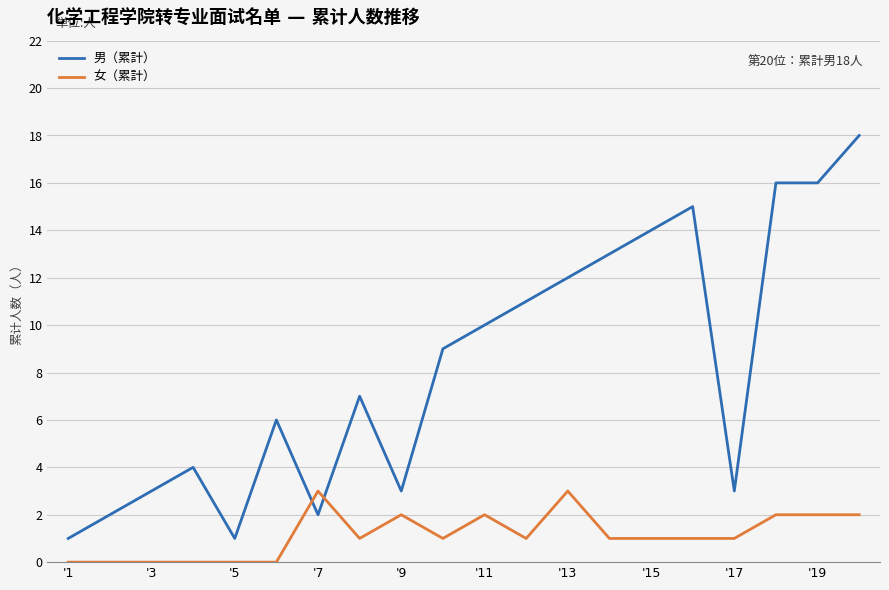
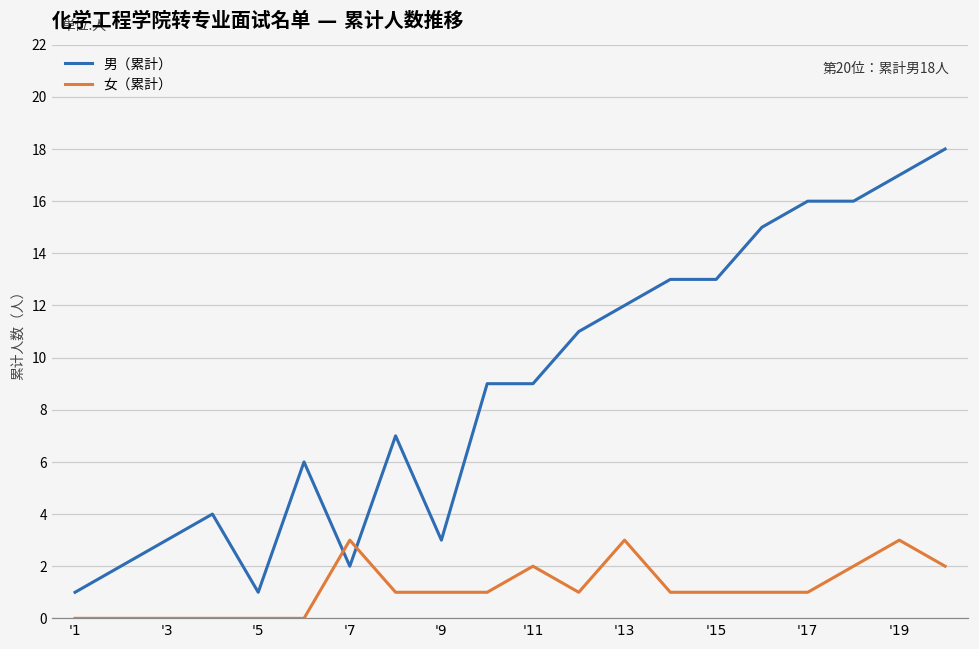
  {
    "男（累計）": {
      "'1": 1,
      "'3": 3,
      "'5": 1,
      "'7": 2,
      "'9": 3,
-     "'11": 10,
+     "'11": 9,
      "'13": 12,
-     "'15": 14,
-     "'17": 3,
-     "'19": 16
+     "'15": 13,
+     "'17": 16,
+     "'19": 17
    },
    "女（累計）": {
      "'1": 0,
      "'3": 0,
      "'5": 0,
      "'7": 3,
-     "'9": 2,
+     "'9": 1,
      "'11": 2,
      "'13": 3,
      "'15": 1,
      "'17": 1,
-     "'19": 2
+     "'19": 3
    }
  }
